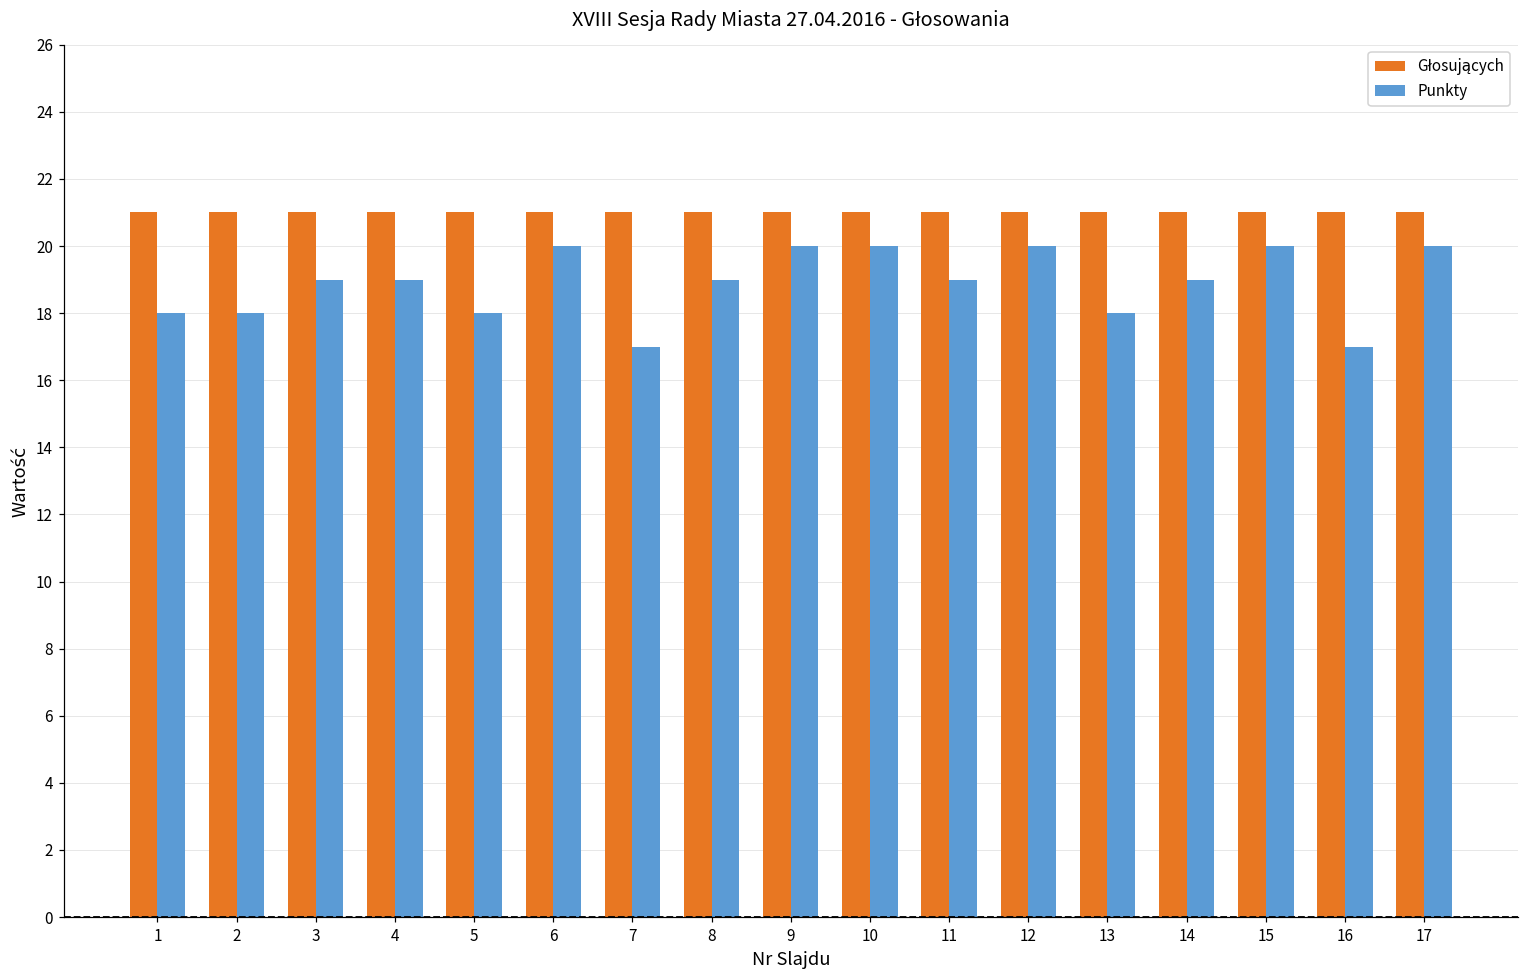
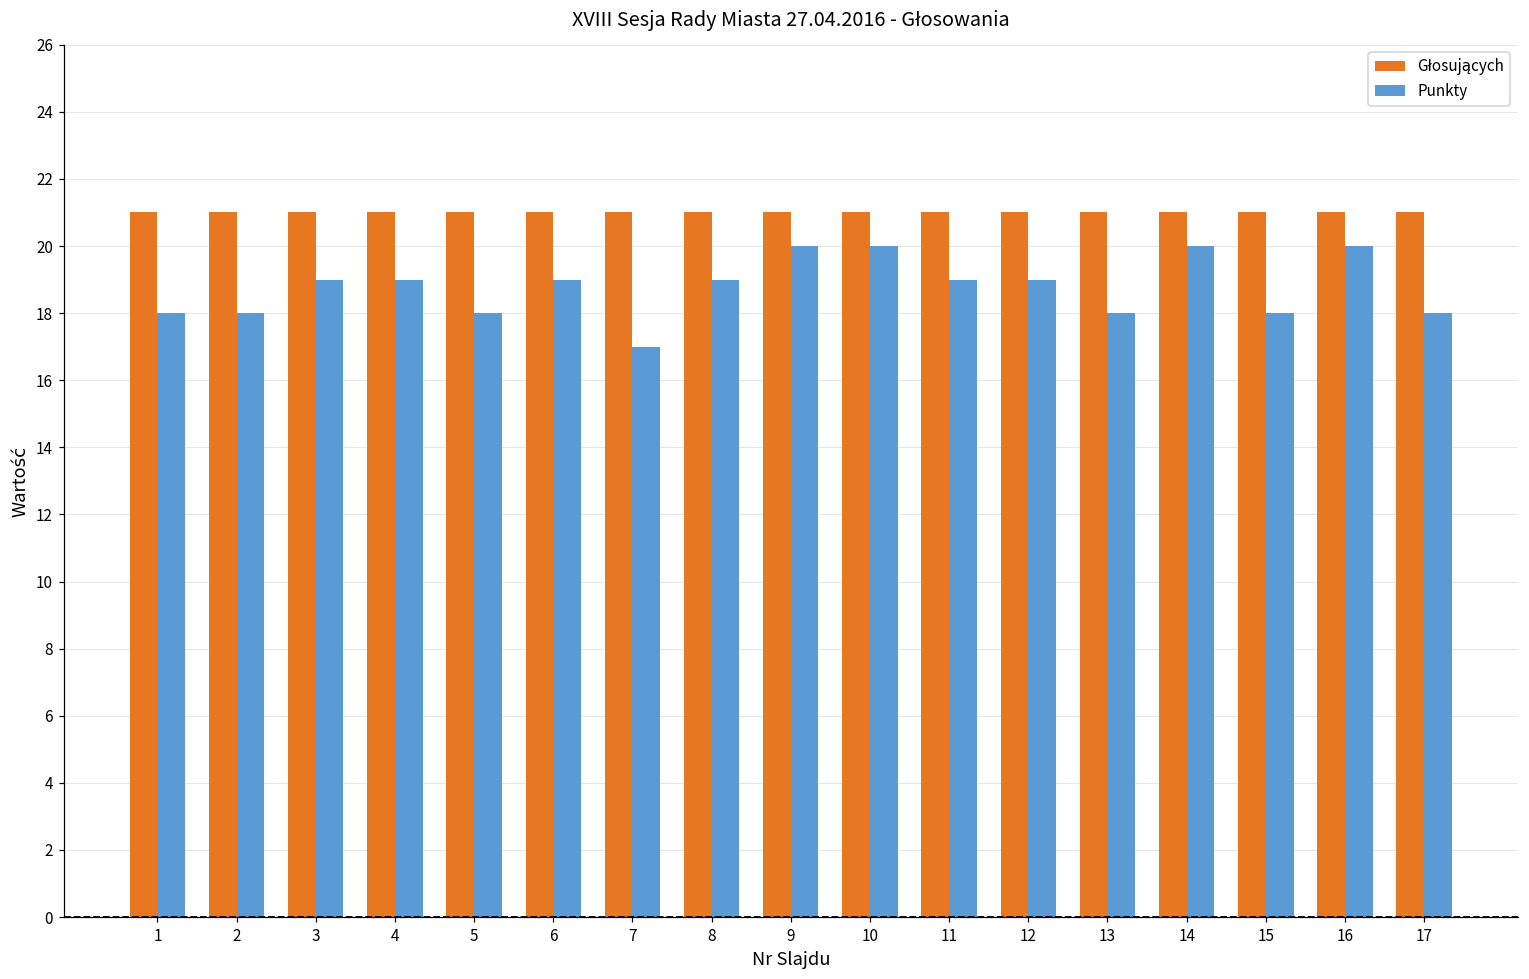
  {
    "Głosujących": {
      "1": 21,
      "2": 21,
      "3": 21,
      "4": 21,
      "5": 21,
      "6": 21,
      "7": 21,
      "8": 21,
      "9": 21,
      "10": 21,
      "11": 21,
      "12": 21,
      "13": 21,
      "14": 21,
      "15": 21,
      "16": 21,
      "17": 21
    },
    "Punkty": {
      "1": 18,
      "2": 18,
      "3": 19,
      "4": 19,
      "5": 18,
-     "6": 20,
+     "6": 19,
      "7": 17,
      "8": 19,
      "9": 20,
      "10": 20,
      "11": 19,
-     "12": 20,
+     "12": 19,
      "13": 18,
-     "14": 19,
-     "15": 20,
-     "16": 17,
-     "17": 20
+     "14": 20,
+     "15": 18,
+     "16": 20,
+     "17": 18
    }
  }
